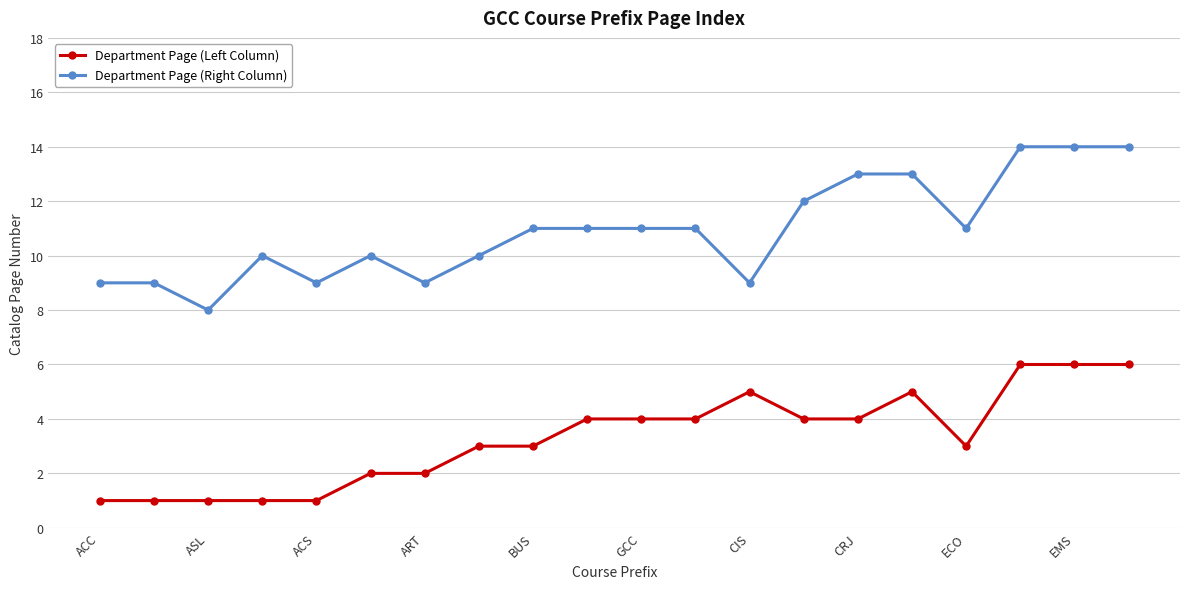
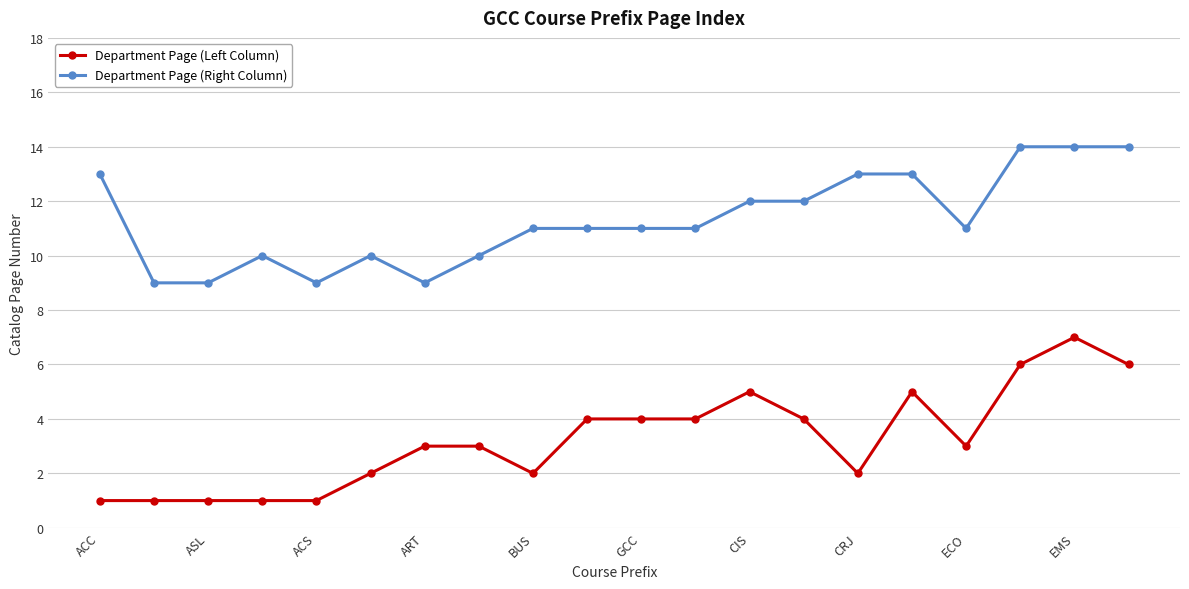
  {
    "Department Page (Left Column)": {
      "ACC": 1,
      "ASL": 1,
      "ACS": 1,
-     "ART": 2,
-     "BUS": 3,
+     "ART": 3,
+     "BUS": 2,
      "GCC": 4,
      "CIS": 5,
-     "CRJ": 4,
+     "CRJ": 2,
      "ECO": 3,
-     "EMS": 6
+     "EMS": 7
    },
    "Department Page (Right Column)": {
-     "ACC": 9,
-     "ASL": 8,
+     "ACC": 13,
+     "ASL": 9,
      "ACS": 9,
      "ART": 9,
      "BUS": 11,
      "GCC": 11,
-     "CIS": 9,
+     "CIS": 12,
      "CRJ": 13,
      "ECO": 11,
      "EMS": 14
    }
  }
